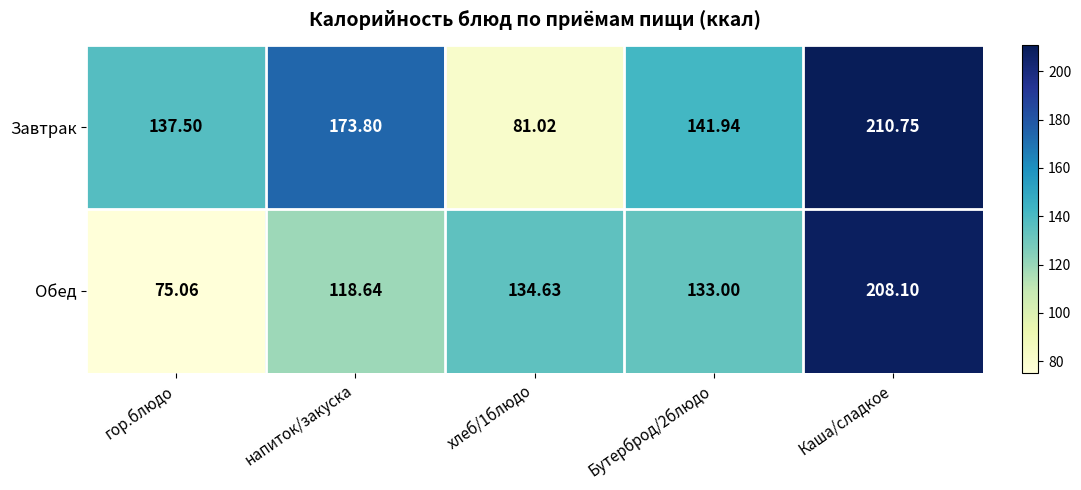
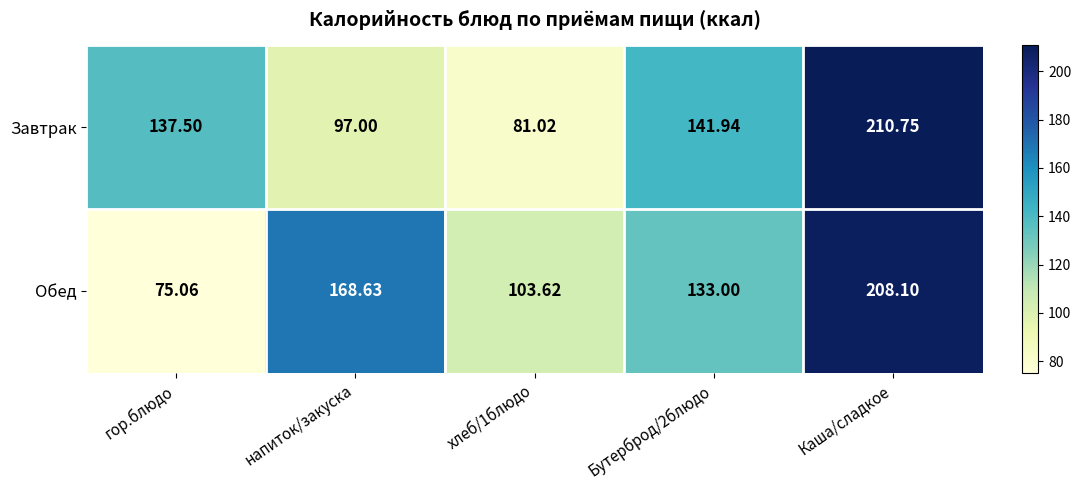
  {
    "Завтрак": {
      "гор.блюдо": 137.50,
-     "напиток/закуска": 173.80,
+     "напиток/закуска": 97.00,
      "хлеб/1блюдо": 81.02,
      "Бутерброд/2блюдо": 141.94,
      "Каша/сладкое": 210.75
    },
    "Обед": {
      "гор.блюдо": 75.06,
-     "напиток/закуска": 118.64,
-     "хлеб/1блюдо": 134.63,
+     "напиток/закуска": 168.63,
+     "хлеб/1блюдо": 103.62,
      "Бутерброд/2блюдо": 133.00,
      "Каша/сладкое": 208.10
    }
  }
